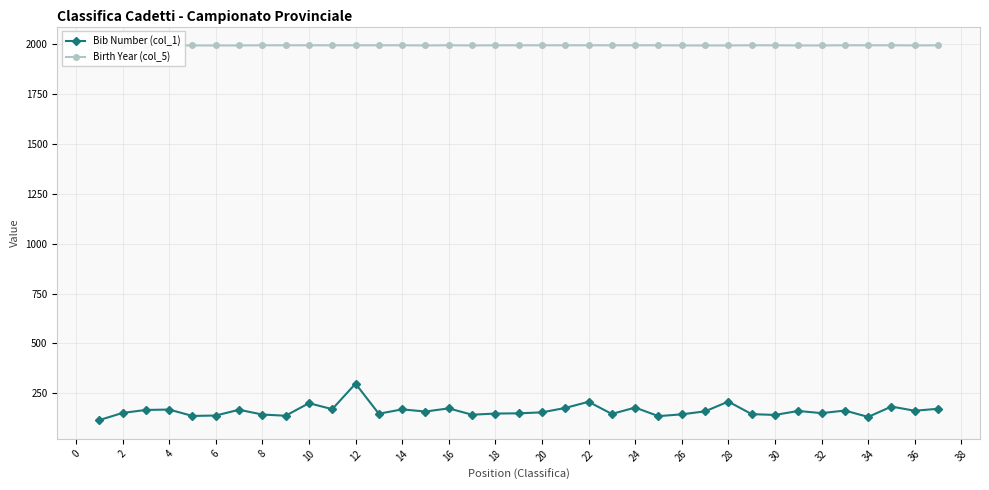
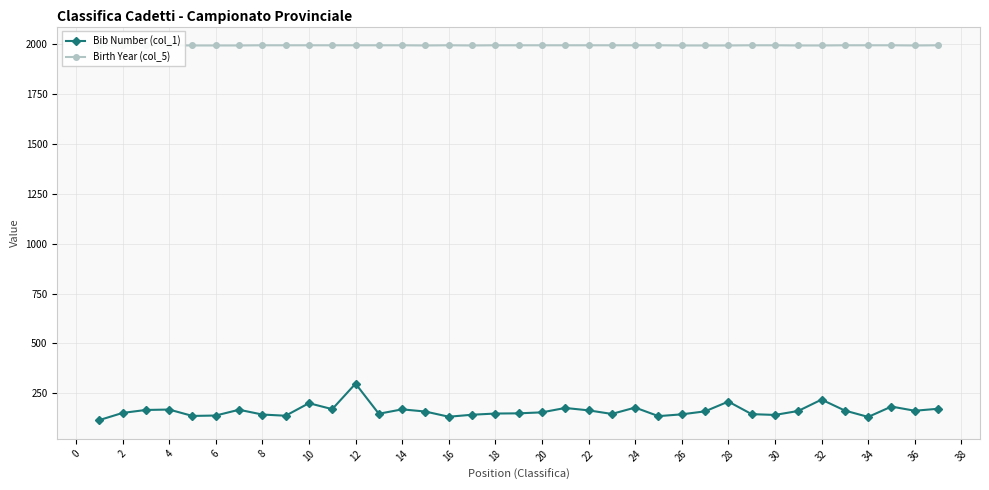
  {
    "Bib Number (col_1)": {
      "2": 150,
      "4": 170,
      "6": 140,
      "8": 140,
      "10": 200,
      "12": 300,
      "14": 170,
-     "16": 170,
+     "16": 130,
      "18": 150,
      "20": 150,
-     "22": 210,
+     "22": 160,
      "24": 180,
      "26": 140,
      "28": 210,
      "30": 140,
-     "32": 150,
+     "32": 220,
      "34": 130,
      "36": 160
    },
    "Birth Year (col_5)": {
      "6": 2000,
      "8": 2000,
      "10": 2000,
      "12": 2000,
      "14": 2000,
      "16": 2000,
      "18": 2000,
      "20": 2000,
      "22": 2000,
      "24": 2000,
      "26": 2000,
      "28": 2000,
      "30": 2000,
      "32": 2000,
      "34": 2000,
      "36": 2000
    }
  }
